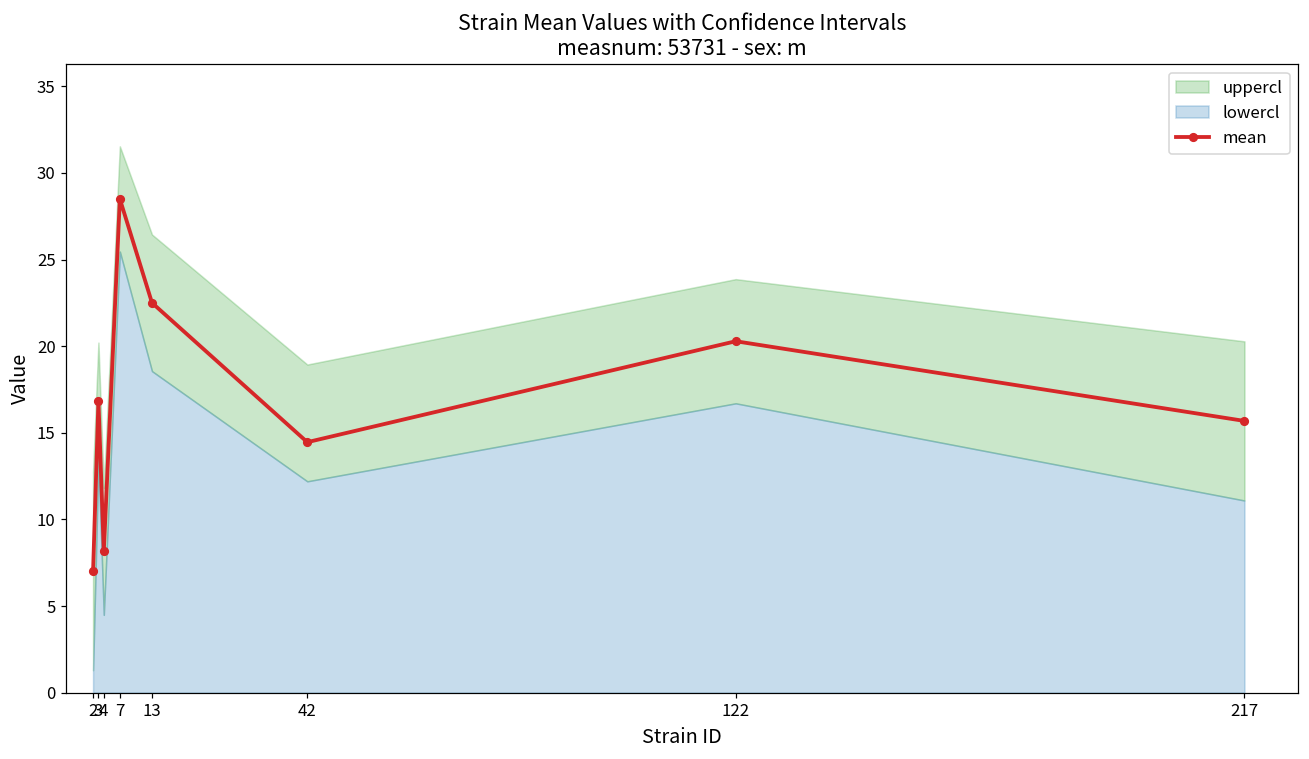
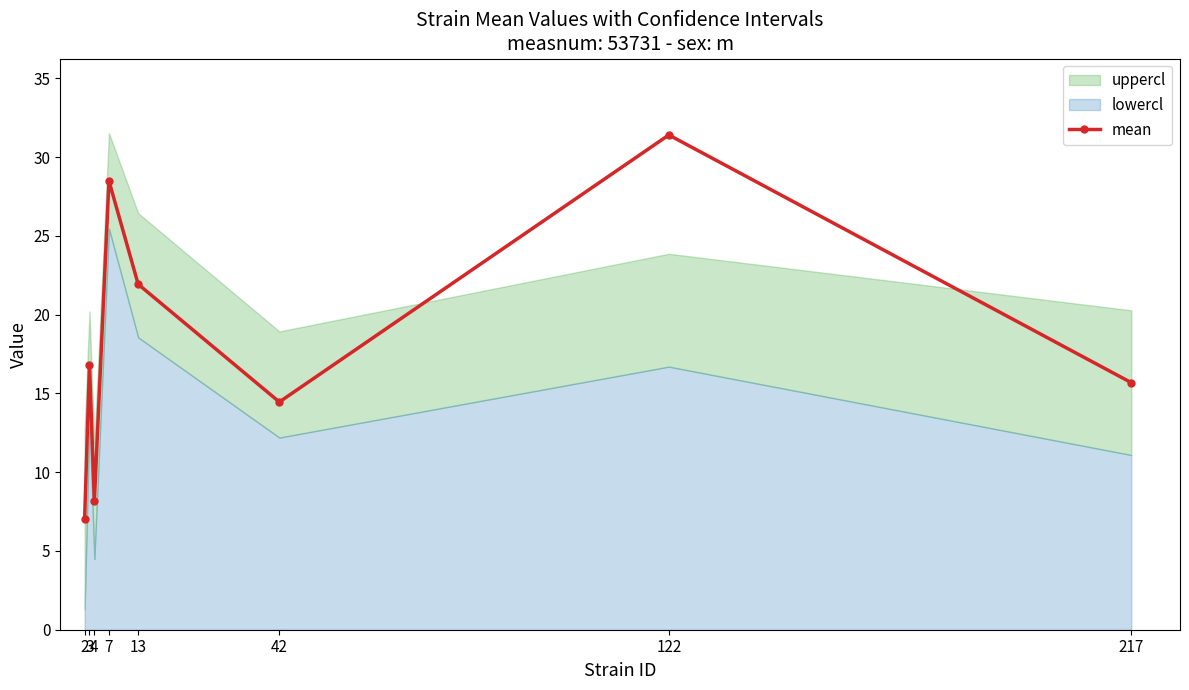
  {
    "mean": {
      "7": 28.5,
-     "13": 22.5,
+     "13": 21.9,
      "42": 14.5,
-     "122": 20.3,
+     "122": 31.4,
      "217": 15.7
    }
  }
